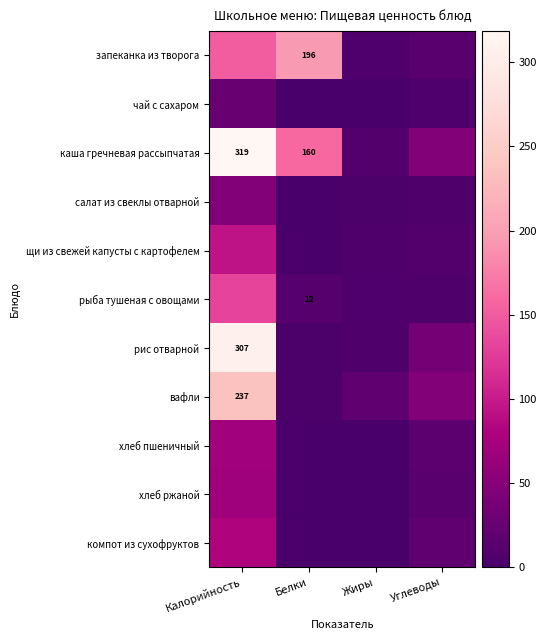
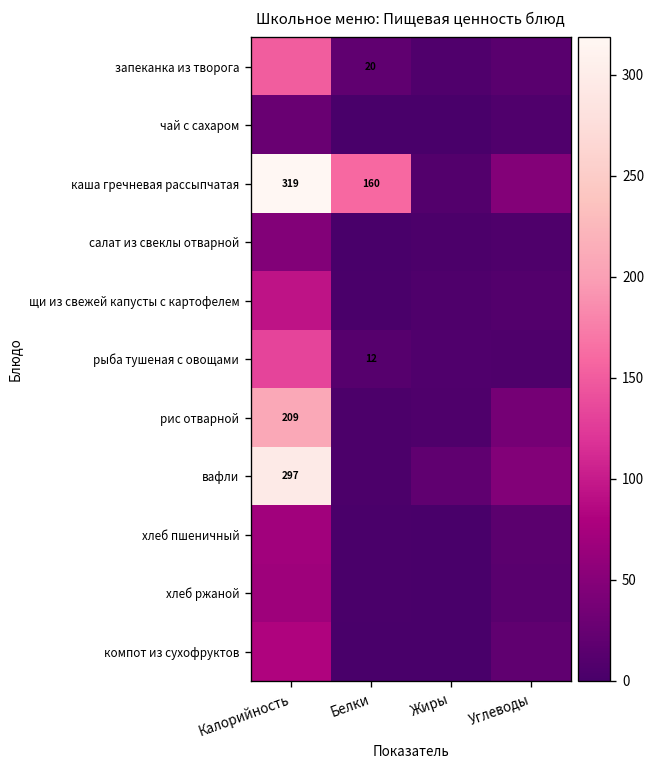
  {
    "запеканка из творога": {
-     "Белки": 196
+     "Белки": 20
    },
    "каша гречневая рассыпчатая": {
      "Калорийность": 319,
      "Белки": 160
    },
    "рыба тушеная с овощами": {
      "Белки": 12
    },
    "рис отварной": {
-     "Калорийность": 307
+     "Калорийность": 209
    },
    "вафли": {
-     "Калорийность": 237
+     "Калорийность": 297
    }
  }
